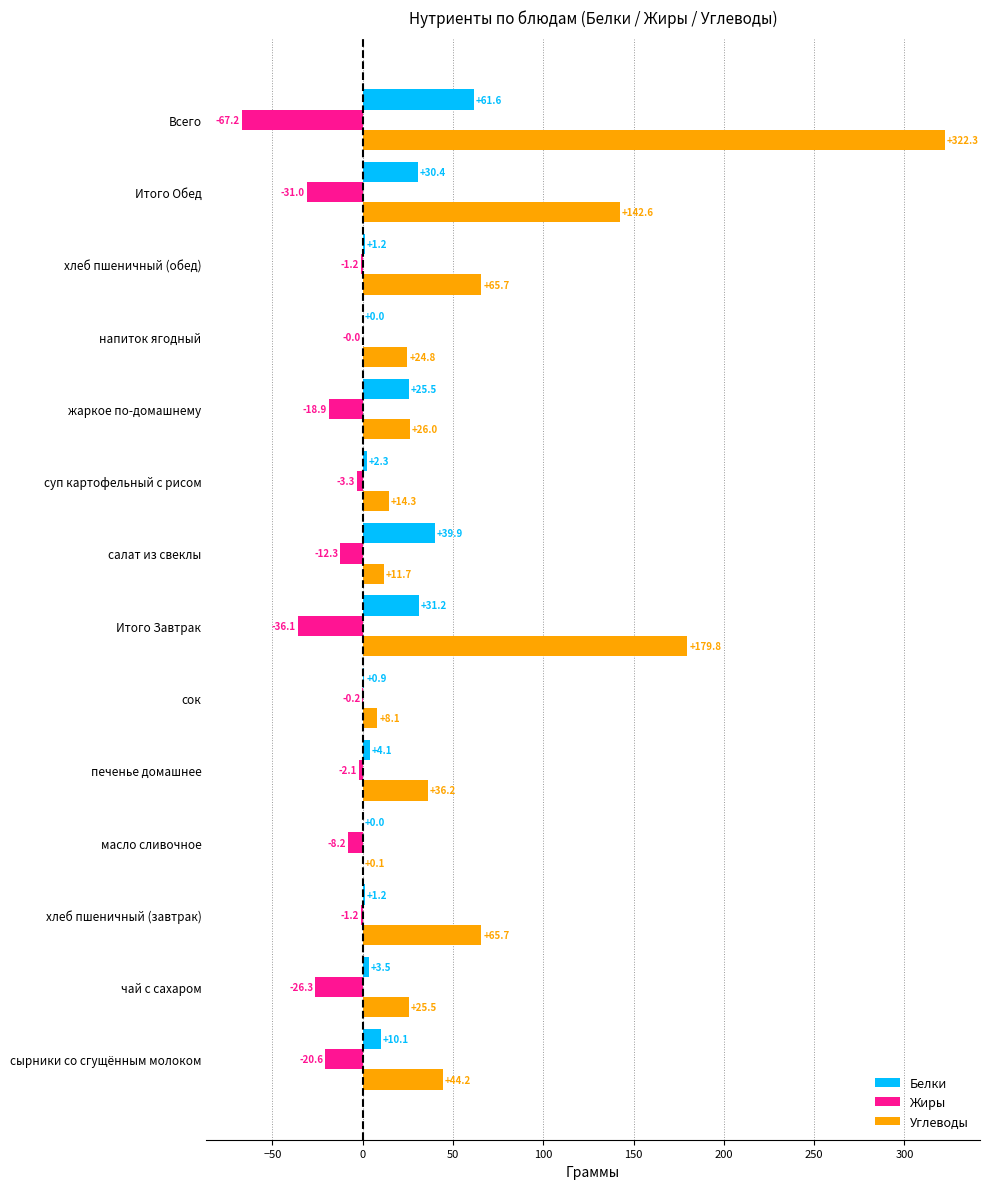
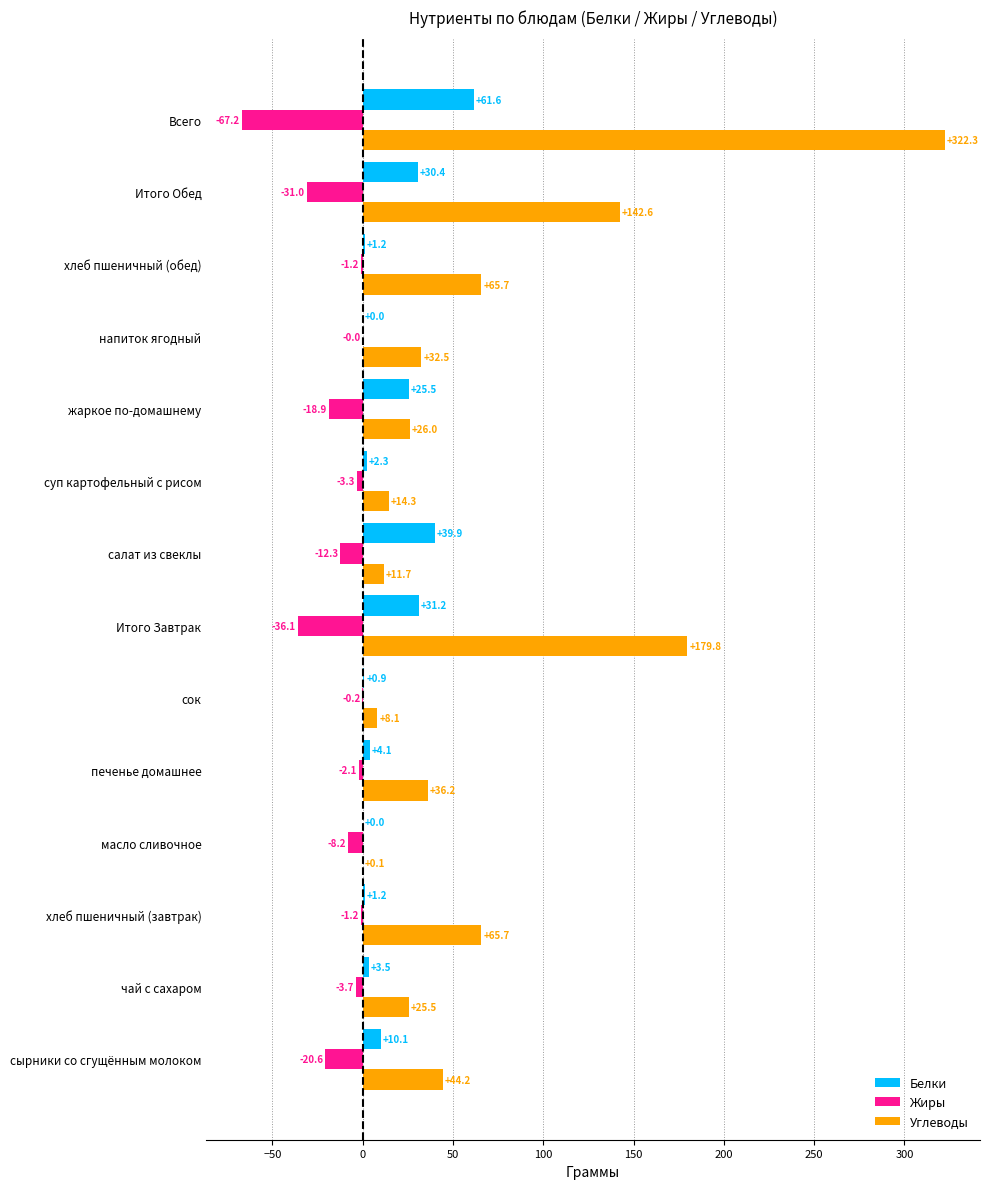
  {
    "Белки": {
      "Всего": "+61.6",
      "Итого Обед": "+30.4",
      "хлеб пшеничный (обед)": "+1.2",
      "напиток ягодный": "+0.0",
      "жаркое по-домашнему": "+25.5",
      "суп картофельный с рисом": "+2.3",
      "салат из свеклы": "+39.9",
      "Итого Завтрак": "+31.2",
      "сок": "+0.9",
      "печенье домашнее": "+4.1",
      "масло сливочное": "+0.0",
      "хлеб пшеничный (завтрак)": "+1.2",
      "чай с сахаром": "+3.5",
      "сырники со сгущённым молоком": "+10.1"
    },
    "Жиры": {
      "Всего": "-67.2",
      "Итого Обед": "-31.0",
      "хлеб пшеничный (обед)": "-1.2",
      "напиток ягодный": "-0.0",
      "жаркое по-домашнему": "-18.9",
      "суп картофельный с рисом": "-3.3",
      "салат из свеклы": "-12.3",
      "Итого Завтрак": "-36.1",
      "сок": "-0.2",
      "печенье домашнее": "-2.1",
      "масло сливочное": "-8.2",
      "хлеб пшеничный (завтрак)": "-1.2",
-     "чай с сахаром": "-26.3",
+     "чай с сахаром": "-3.7",
      "сырники со сгущённым молоком": "-20.6"
    },
    "Углеводы": {
      "Всего": "+322.3",
      "Итого Обед": "+142.6",
      "хлеб пшеничный (обед)": "+65.7",
-     "напиток ягодный": "+24.8",
+     "напиток ягодный": "+32.5",
      "жаркое по-домашнему": "+26.0",
      "суп картофельный с рисом": "+14.3",
      "салат из свеклы": "+11.7",
      "Итого Завтрак": "+179.8",
      "сок": "+8.1",
      "печенье домашнее": "+36.2",
      "масло сливочное": "+0.1",
      "хлеб пшеничный (завтрак)": "+65.7",
      "чай с сахаром": "+25.5",
      "сырники со сгущённым молоком": "+44.2"
    }
  }
